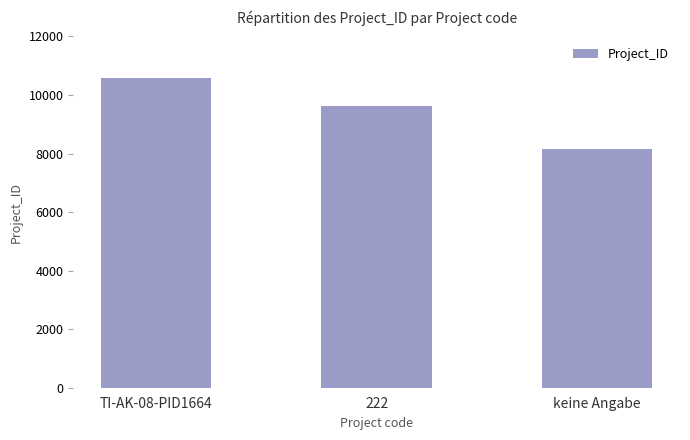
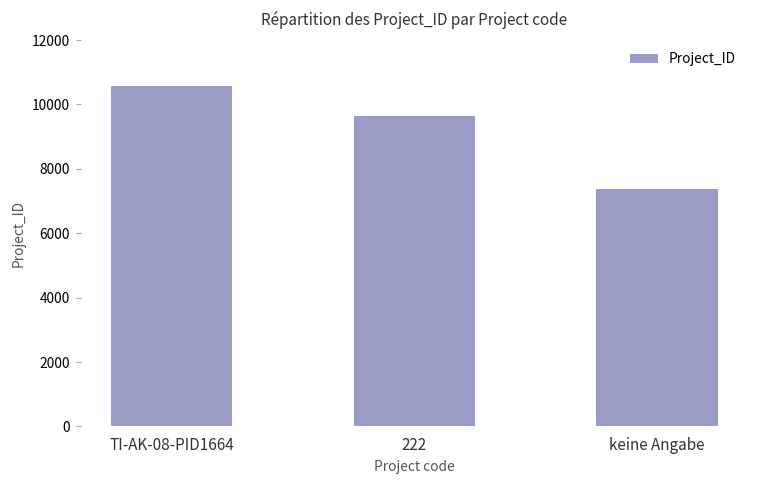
  {
    "TI-AK-08-PID1664": 10600,
    "222": 9600,
-   "keine Angabe": 8100
+   "keine Angabe": 7400
  }
